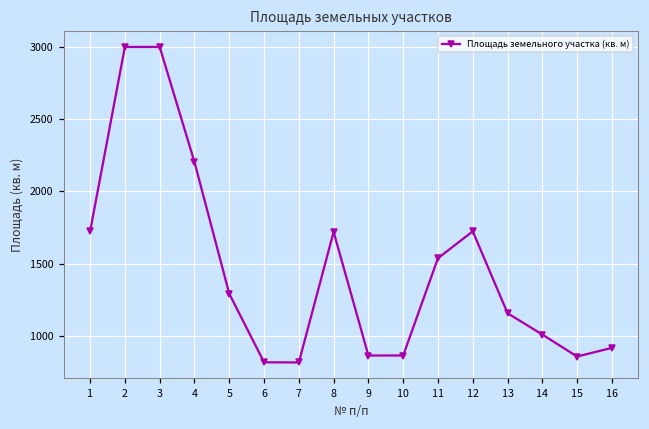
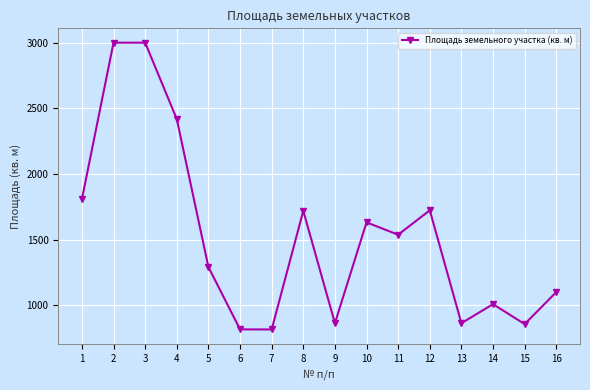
  {
-   "1": 1720,
+   "1": 1810,
    "2": 3000,
    "3": 3000,
-   "4": 2200,
+   "4": 2420,
    "5": 1290,
    "6": 820,
    "7": 820,
    "8": 1720,
    "9": 860,
-   "10": 860,
+   "10": 1630,
    "11": 1540,
    "12": 1720,
-   "13": 1160,
+   "13": 860,
    "14": 1010,
    "15": 860,
-   "16": 920
+   "16": 1100
  }
